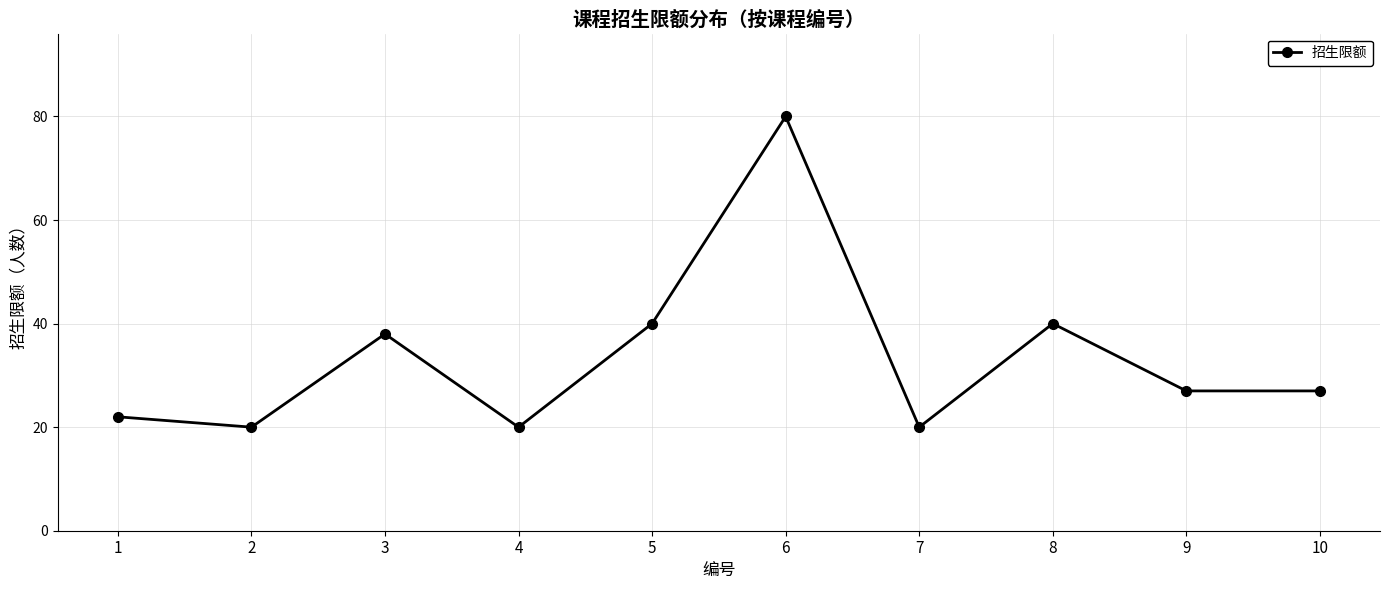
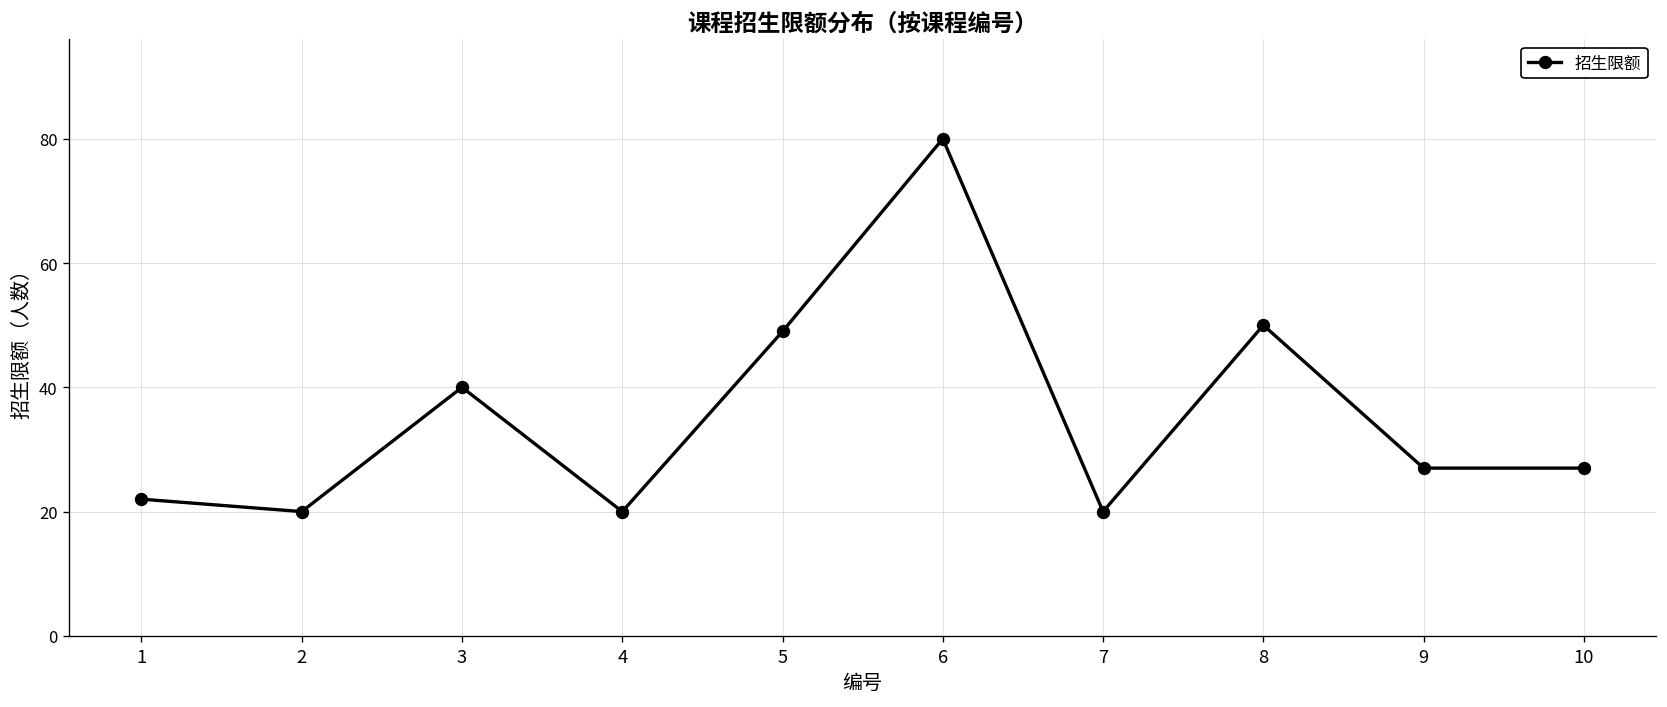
  {
    "1": 22,
    "2": 20,
-   "3": 38,
+   "3": 40,
    "4": 20,
-   "5": 40,
+   "5": 49,
    "6": 80,
    "7": 20,
-   "8": 40,
+   "8": 50,
    "9": 27,
    "10": 27
  }
